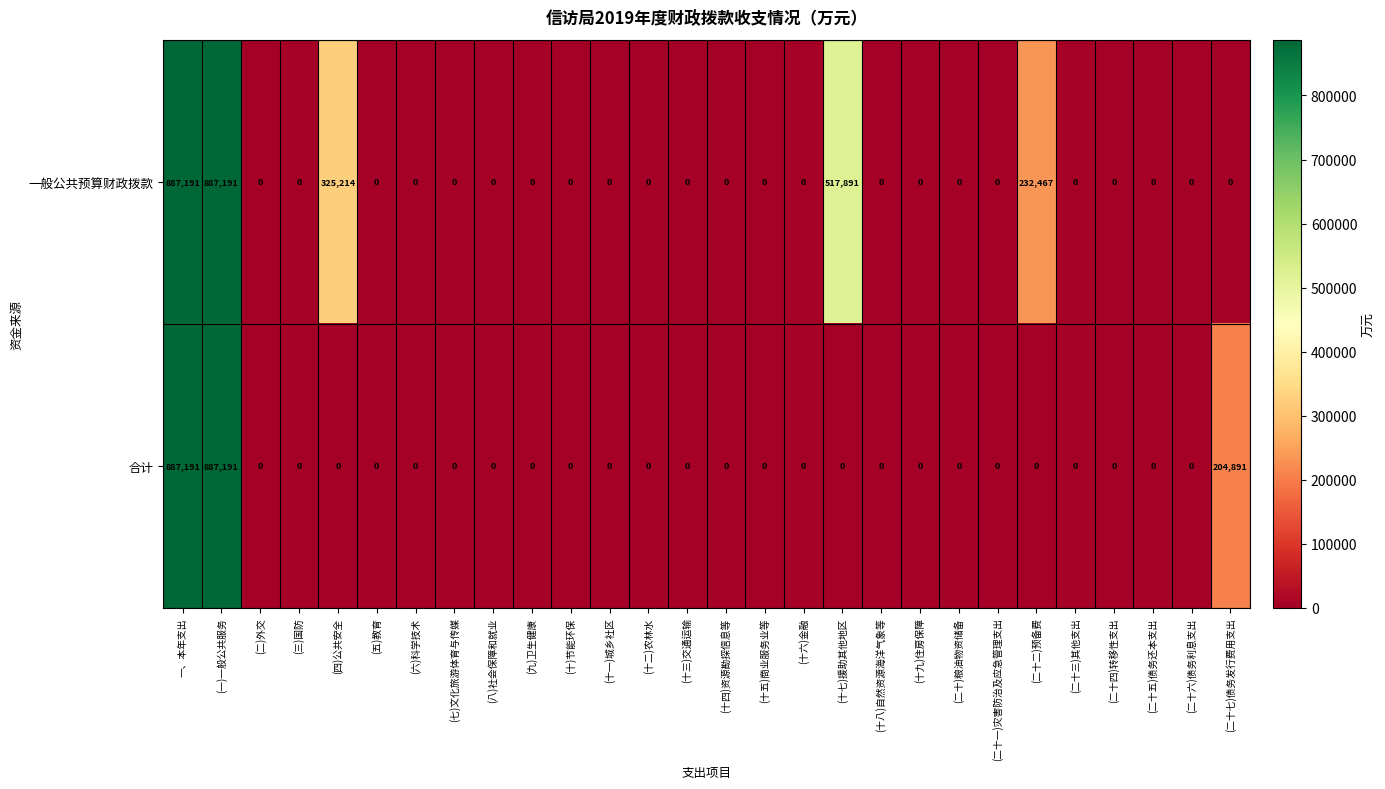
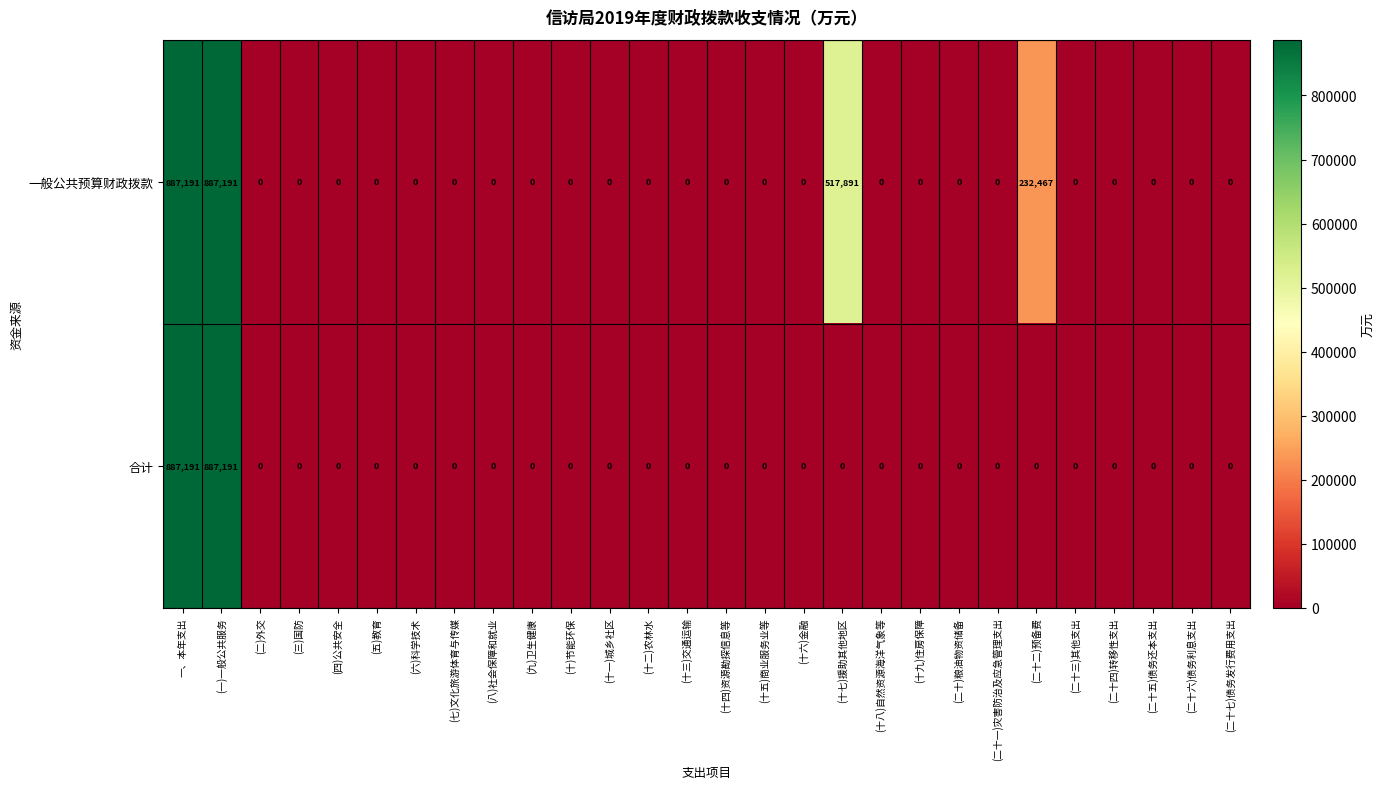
  {
    "一般公共预算财政拨款": {
      "一、本年支出": "887,191",
      "(一)一般公共服务": "887,191",
      "(二)外交": "0",
      "(三)国防": "0",
-     "(四)公共安全": "325,214",
+     "(四)公共安全": "0",
      "(五)教育": "0",
      "(六)科学技术": "0",
      "(七)文化旅游体育与传媒": "0",
      "(八)社会保障和就业": "0",
      "(九)卫生健康": "0",
      "(十)节能环保": "0",
      "(十一)城乡社区": "0",
      "(十二)农林水": "0",
      "(十三)交通运输": "0",
      "(十四)资源勘探信息等": "0",
      "(十五)商业服务业等": "0",
      "(十六)金融": "0",
      "(十七)援助其他地区": "517,891",
      "(十八)自然资源海洋气象等": "0",
      "(十九)住房保障": "0",
      "(二十)粮油物资储备": "0",
      "(二十一)灾害防治及应急管理支出": "0",
      "(二十二)预备费": "232,467",
      "(二十三)其他支出": "0",
      "(二十四)转移性支出": "0",
      "(二十五)债务还本支出": "0",
      "(二十六)债务利息支出": "0",
      "(二十七)债务发行费用支出": "0"
    },
    "合计": {
      "一、本年支出": "887,191",
      "(一)一般公共服务": "887,191",
      "(二)外交": "0",
      "(三)国防": "0",
      "(四)公共安全": "0",
      "(五)教育": "0",
      "(六)科学技术": "0",
      "(七)文化旅游体育与传媒": "0",
      "(八)社会保障和就业": "0",
      "(九)卫生健康": "0",
      "(十)节能环保": "0",
      "(十一)城乡社区": "0",
      "(十二)农林水": "0",
      "(十三)交通运输": "0",
      "(十四)资源勘探信息等": "0",
      "(十五)商业服务业等": "0",
      "(十六)金融": "0",
      "(十七)援助其他地区": "0",
      "(十八)自然资源海洋气象等": "0",
      "(十九)住房保障": "0",
      "(二十)粮油物资储备": "0",
      "(二十一)灾害防治及应急管理支出": "0",
      "(二十二)预备费": "0",
      "(二十三)其他支出": "0",
      "(二十四)转移性支出": "0",
      "(二十五)债务还本支出": "0",
      "(二十六)债务利息支出": "0",
-     "(二十七)债务发行费用支出": "204,891"
+     "(二十七)债务发行费用支出": "0"
    }
  }
